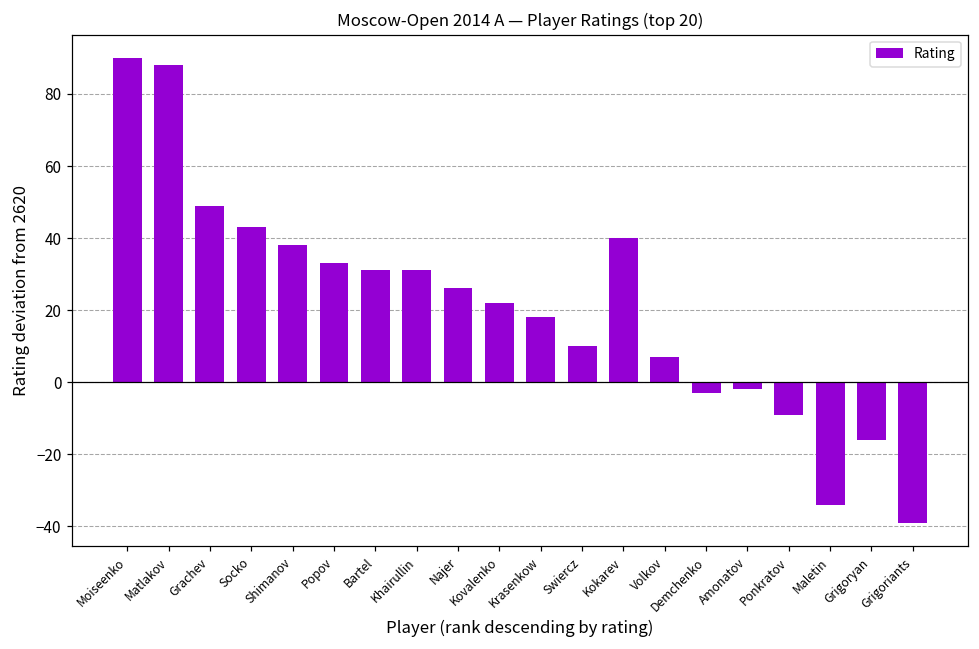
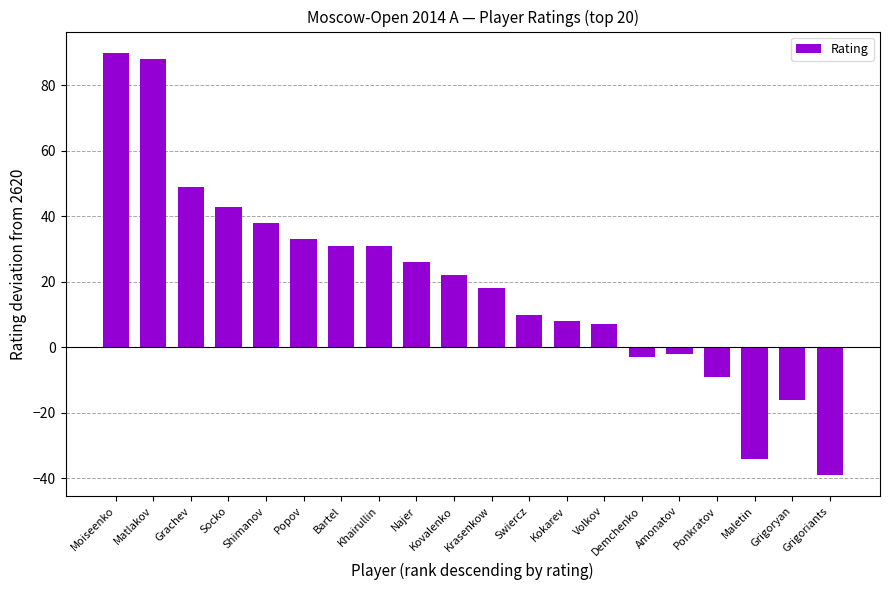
  {
    "Moiseenko": 90,
    "Matlakov": 88,
    "Grachev": 49,
    "Socko": 43,
    "Shimanov": 38,
    "Popov": 33,
    "Bartel": 31,
    "Khairullin": 31,
    "Najer": 26,
    "Kovalenko": 22,
    "Krasenkow": 18,
    "Swiercz": 10,
-   "Kokarev": 40,
+   "Kokarev": 8,
    "Volkov": 7,
    "Demchenko": -3,
    "Amonatov": -2,
    "Ponkratov": -9,
    "Maletin": -34,
    "Grigoryan": -16,
    "Grigoriants": -39
  }
